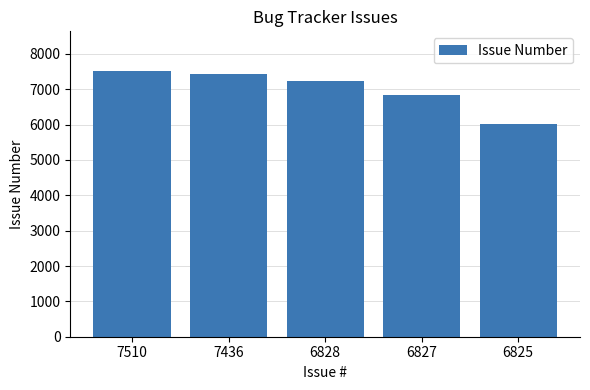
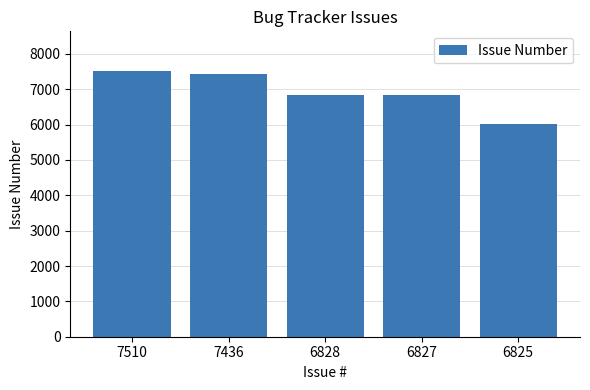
  {
    "7510": 7500,
    "7436": 7400,
-   "6828": 7200,
+   "6828": 6800,
    "6827": 6800,
    "6825": 6000
  }
